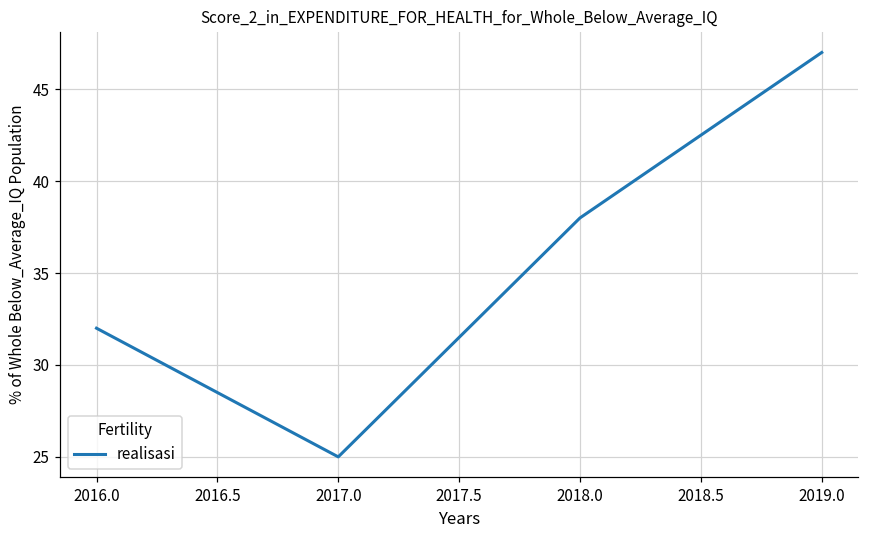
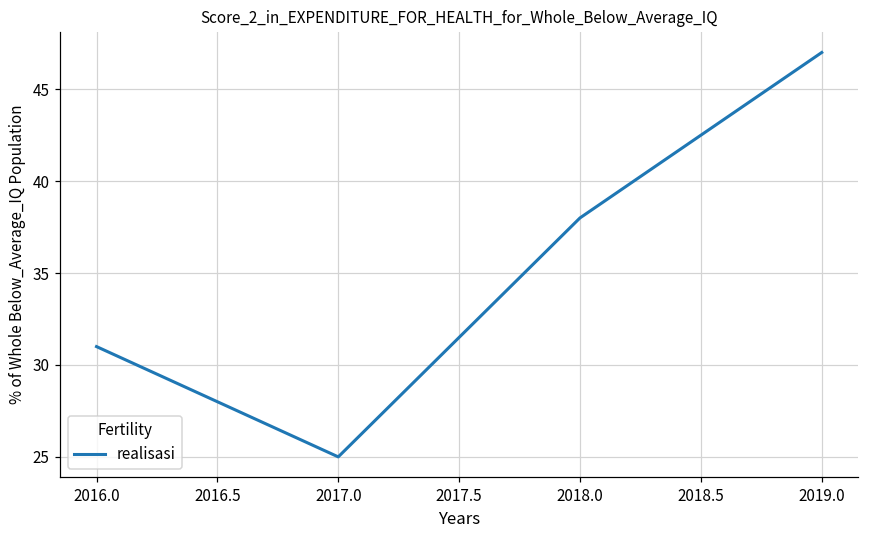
  {
-   "2016.0": 32,
+   "2016.0": 31,
    "2017.0": 25,
    "2018.0": 38,
    "2019.0": 47
  }
